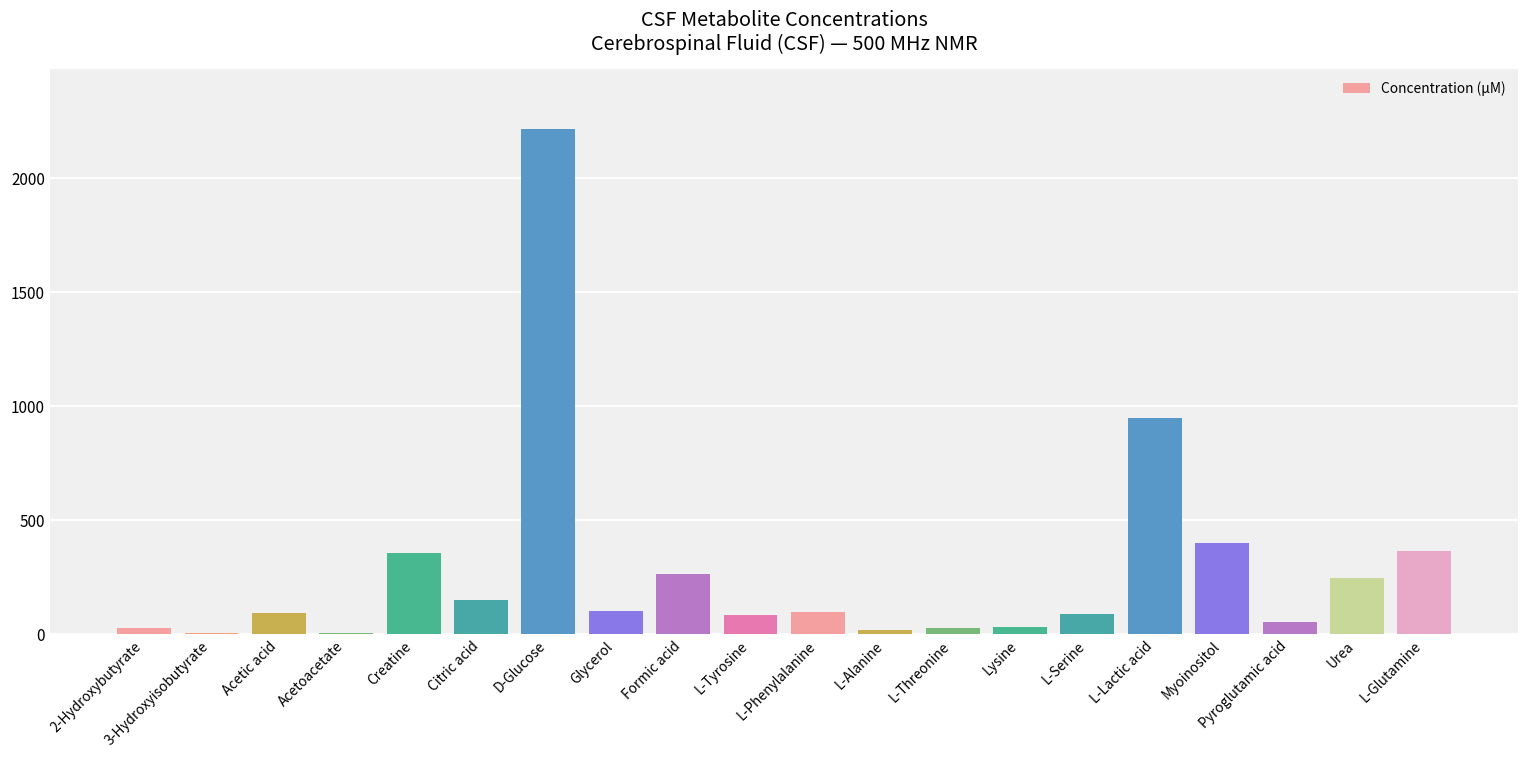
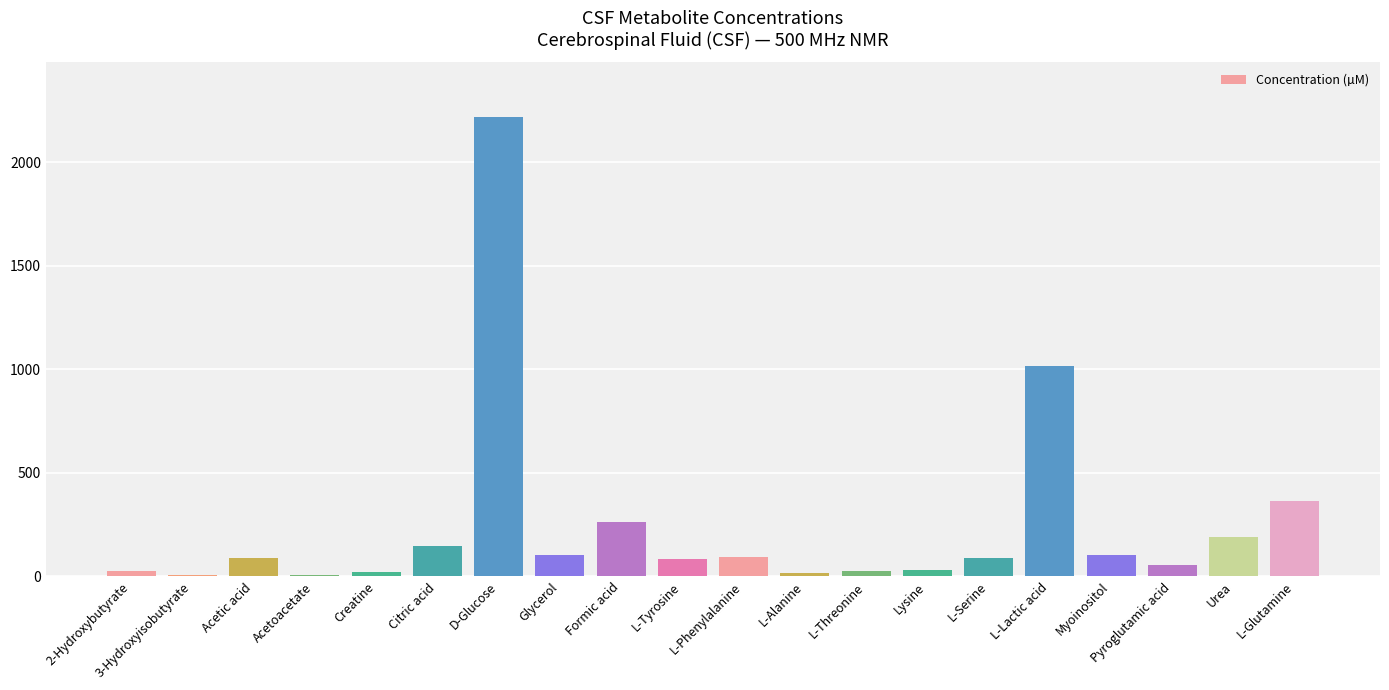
  {
    "2-Hydroxybutyrate": 30,
    "Acetic acid": 90,
-   "Creatine": 350,
+   "Creatine": 20,
    "Citric acid": 150,
    "D-Glucose": 2220,
    "Glycerol": 100,
    "Formic acid": 260,
    "L-Tyrosine": 90,
    "L-Phenylalanine": 100,
    "L-Alanine": 20,
    "L-Threonine": 30,
    "Lysine": 30,
    "L-Serine": 90,
-   "L-Lactic acid": 950,
-   "Myoinositol": 400,
+   "L-Lactic acid": 1020,
+   "Myoinositol": 100,
    "Pyroglutamic acid": 50,
-   "Urea": 250,
+   "Urea": 190,
    "L-Glutamine": 370
  }
